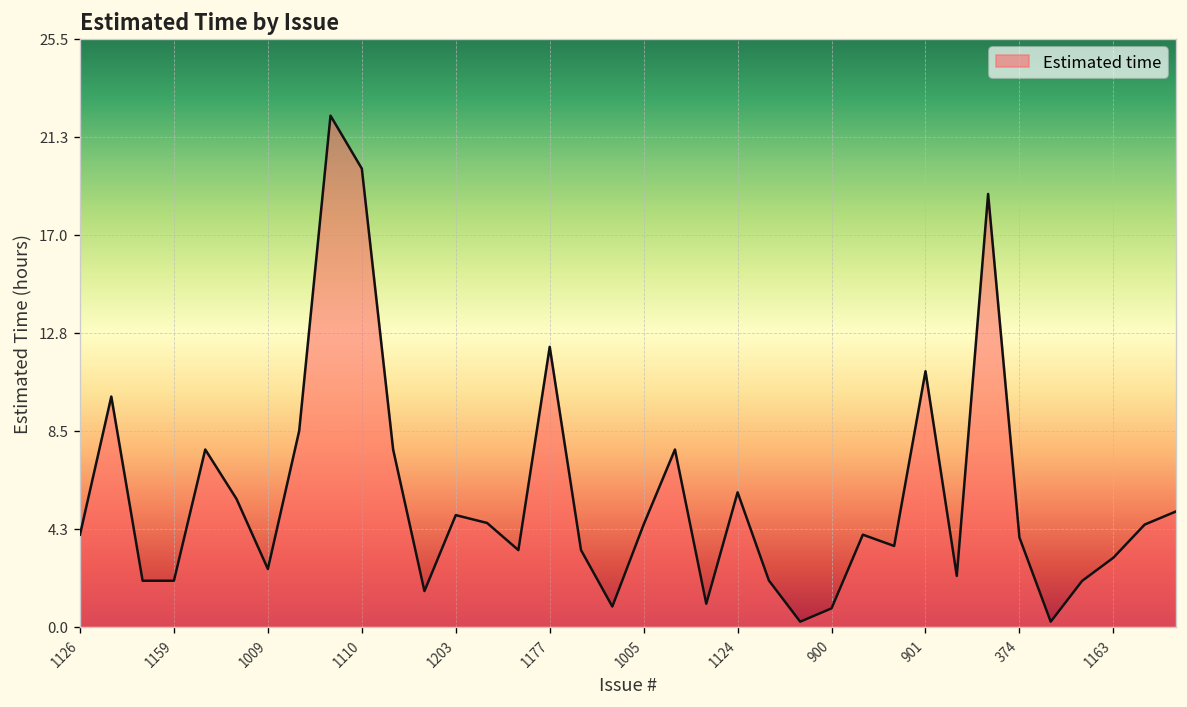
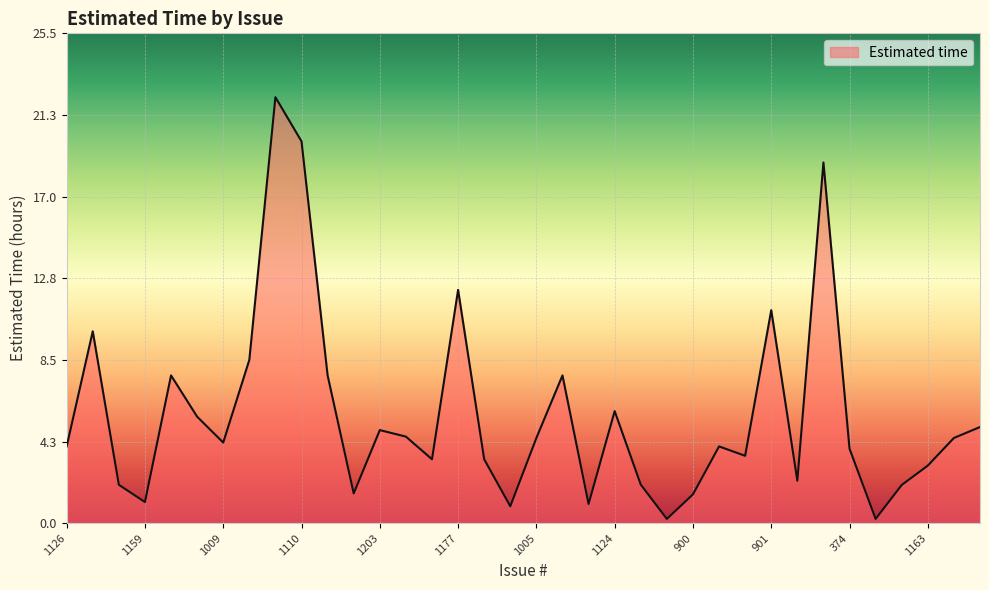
  {
    "1126": 4.0,
-   "1159": 2.0,
-   "1009": 2.5,
+   "1159": 1.1,
+   "1009": 4.2,
    "1110": 19.9,
    "1203": 4.9,
    "1177": 12.2,
    "1005": 4.4,
    "1124": 5.8,
-   "900": 0.8,
+   "900": 1.5,
    "901": 11.1,
    "374": 3.9,
    "1163": 3.0
  }
